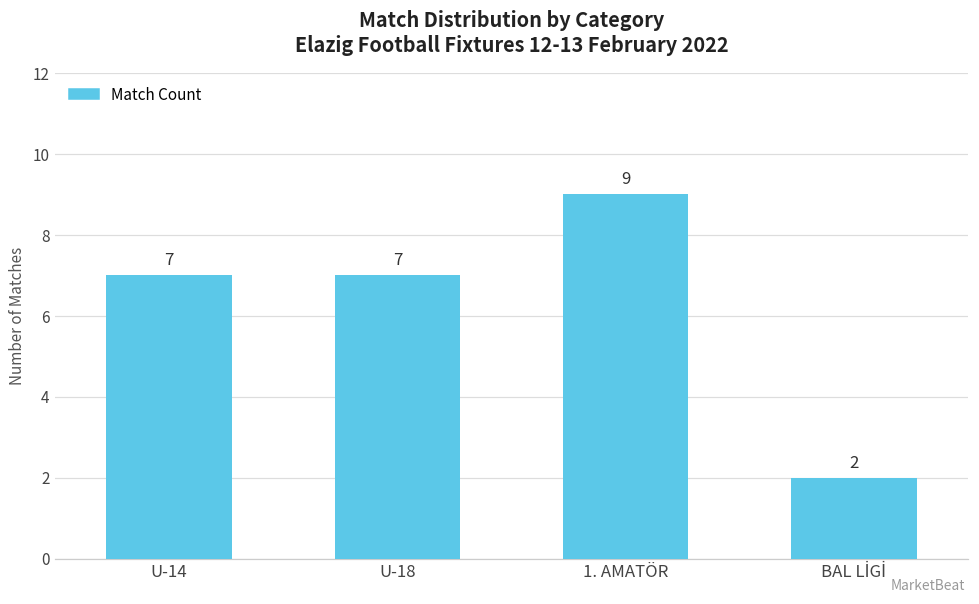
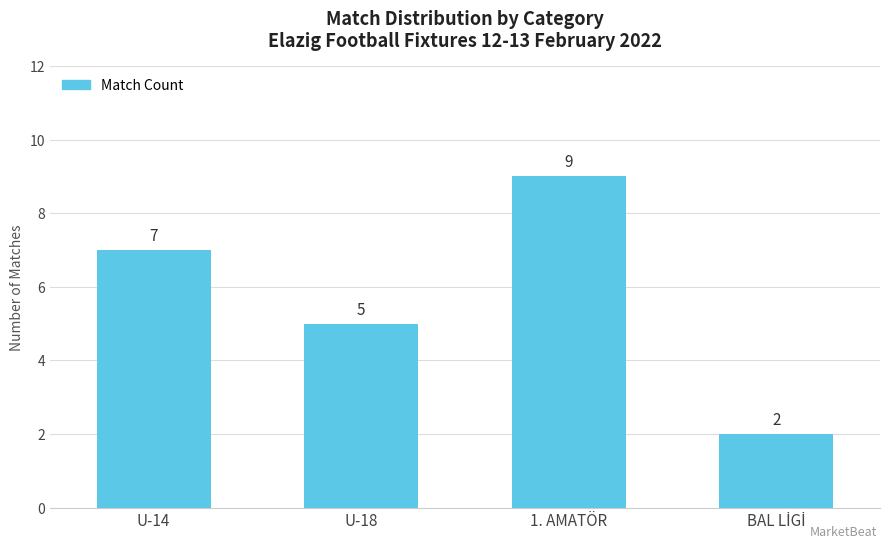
  {
    "U-14": 7,
-   "U-18": 7,
+   "U-18": 5,
    "1. AMATÖR": 9,
    "BAL LİGİ": 2
  }
